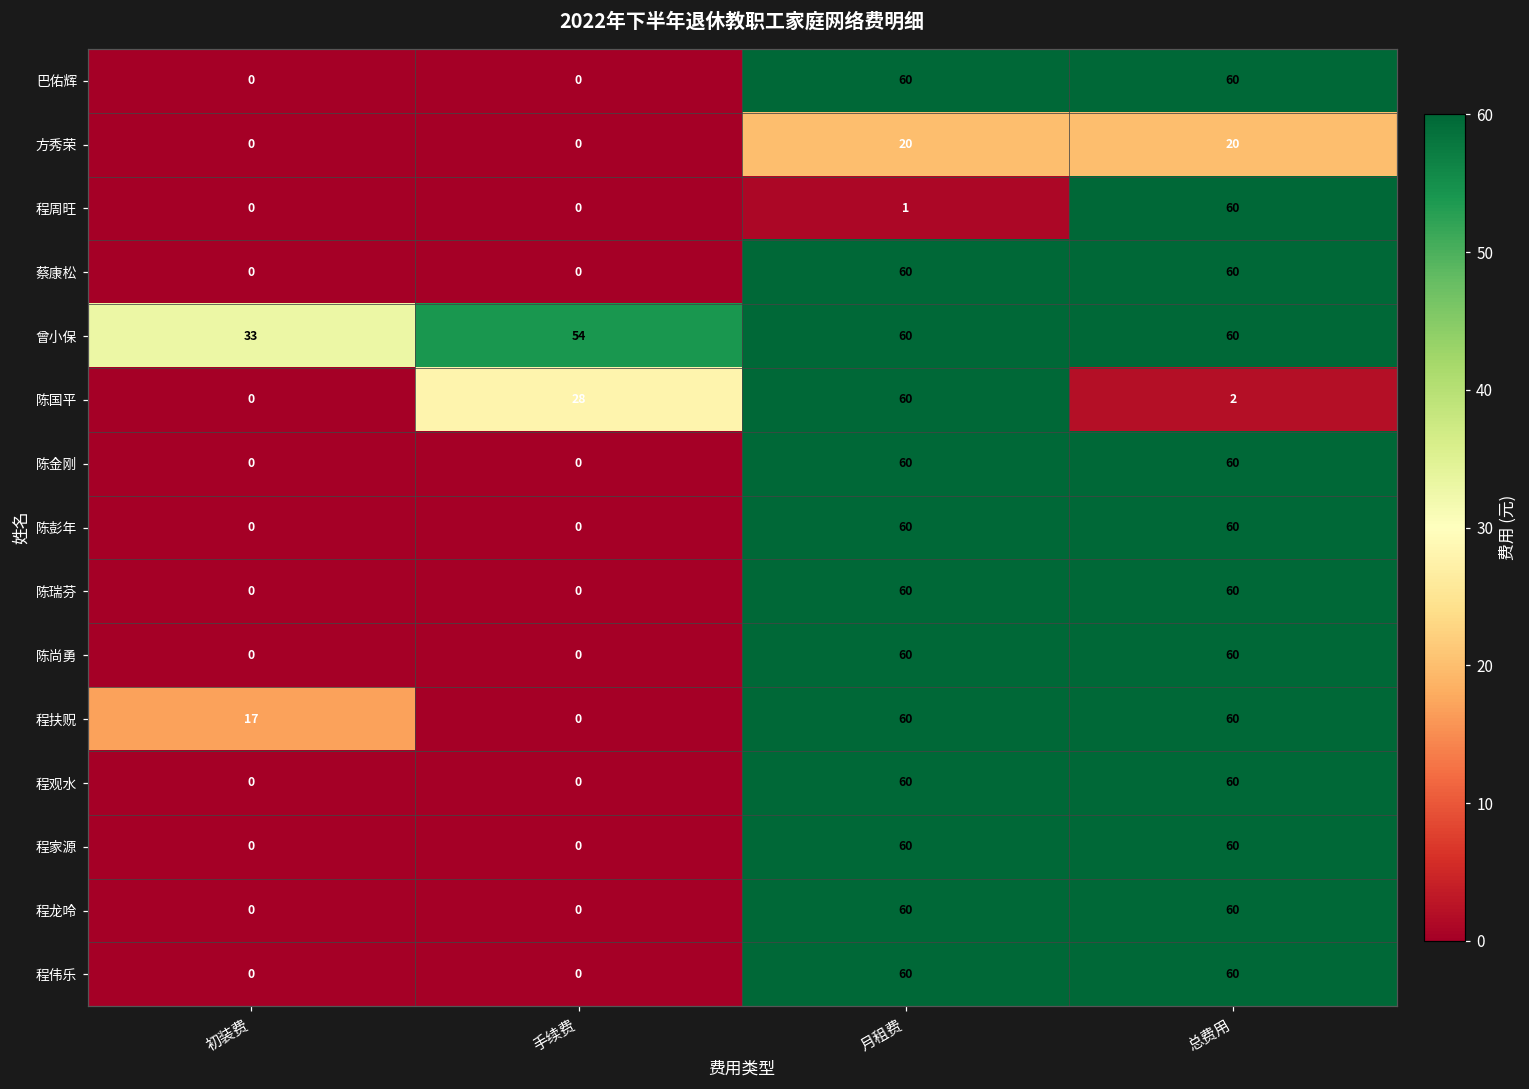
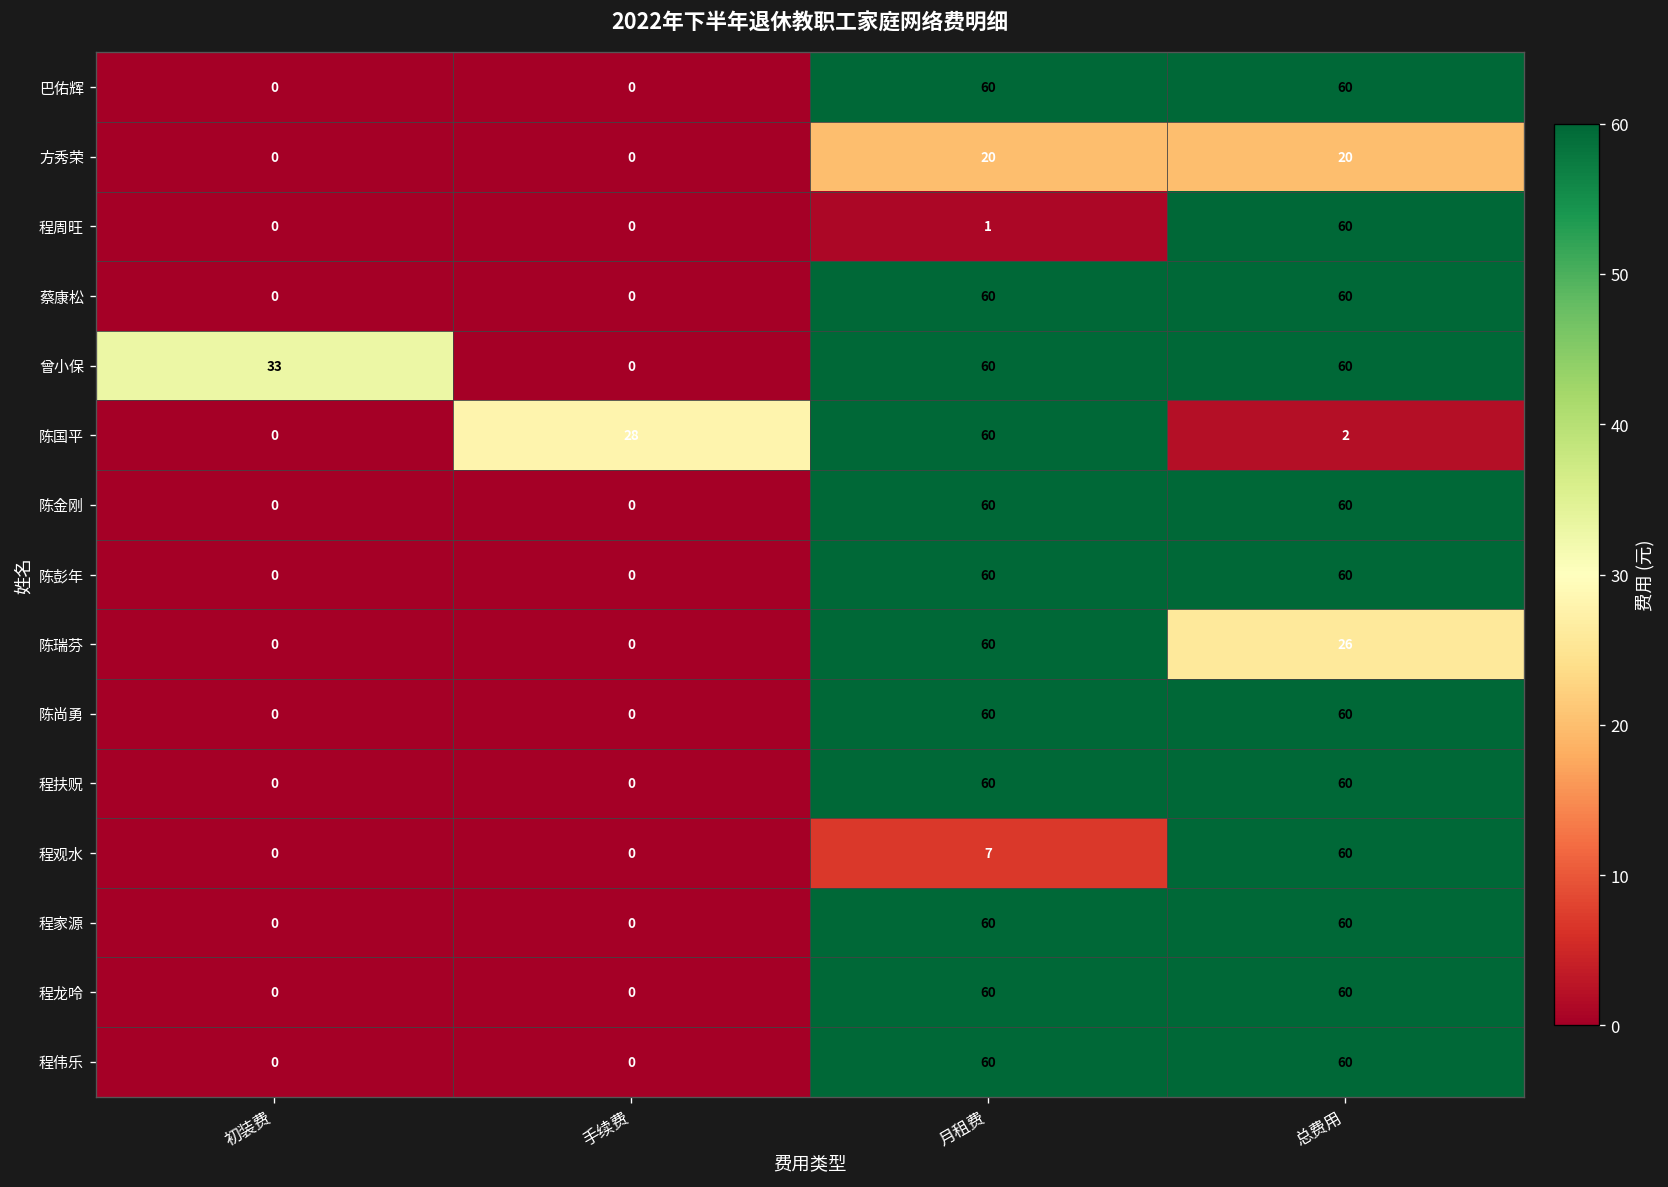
  {
    "巴佑辉": {
      "初装费": 0,
      "手续费": 0,
      "月租费": 60,
      "总费用": 60
    },
    "方秀荣": {
      "初装费": 0,
      "手续费": 0,
      "月租费": 20,
      "总费用": 20
    },
    "程周旺": {
      "初装费": 0,
      "手续费": 0,
      "月租费": 1,
      "总费用": 60
    },
    "蔡康松": {
      "初装费": 0,
      "手续费": 0,
      "月租费": 60,
      "总费用": 60
    },
    "曾小保": {
      "初装费": 33,
-     "手续费": 54,
+     "手续费": 0,
      "月租费": 60,
      "总费用": 60
    },
    "陈国平": {
      "初装费": 0,
      "手续费": 28,
      "月租费": 60,
      "总费用": 2
    },
    "陈金刚": {
      "初装费": 0,
      "手续费": 0,
      "月租费": 60,
      "总费用": 60
    },
    "陈彭年": {
      "初装费": 0,
      "手续费": 0,
      "月租费": 60,
      "总费用": 60
    },
    "陈瑞芬": {
      "初装费": 0,
      "手续费": 0,
      "月租费": 60,
-     "总费用": 60
+     "总费用": 26
    },
    "陈尚勇": {
      "初装费": 0,
      "手续费": 0,
      "月租费": 60,
      "总费用": 60
    },
    "程扶贶": {
-     "初装费": 17,
+     "初装费": 0,
      "手续费": 0,
      "月租费": 60,
      "总费用": 60
    },
    "程观水": {
      "初装费": 0,
      "手续费": 0,
-     "月租费": 60,
+     "月租费": 7,
      "总费用": 60
    },
    "程家源": {
      "初装费": 0,
      "手续费": 0,
      "月租费": 60,
      "总费用": 60
    },
    "程龙呤": {
      "初装费": 0,
      "手续费": 0,
      "月租费": 60,
      "总费用": 60
    },
    "程伟乐": {
      "初装费": 0,
      "手续费": 0,
      "月租费": 60,
      "总费用": 60
    }
  }
